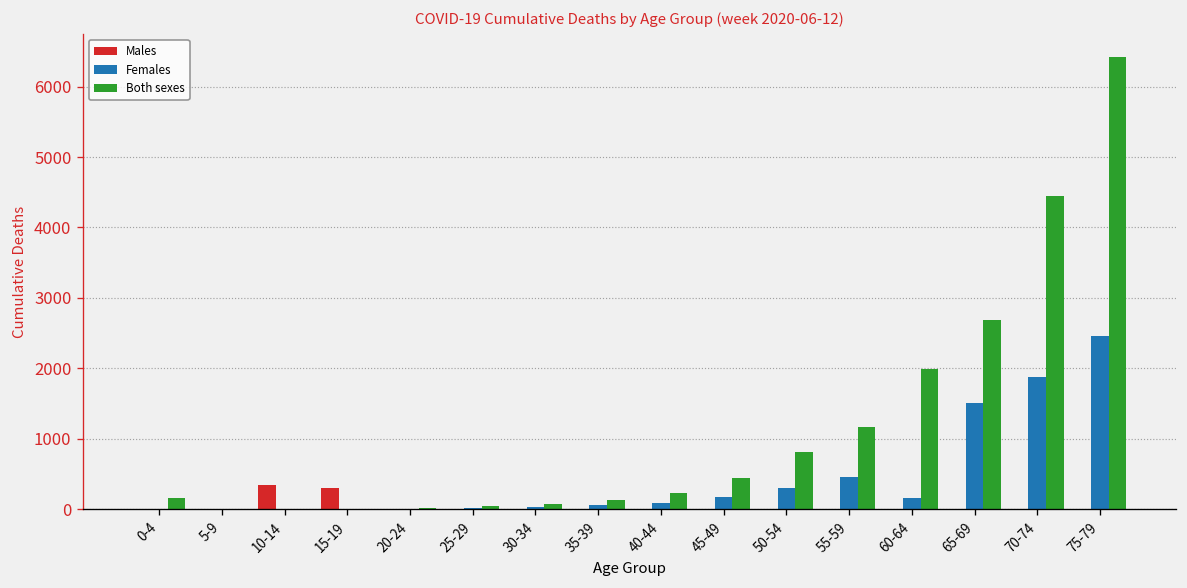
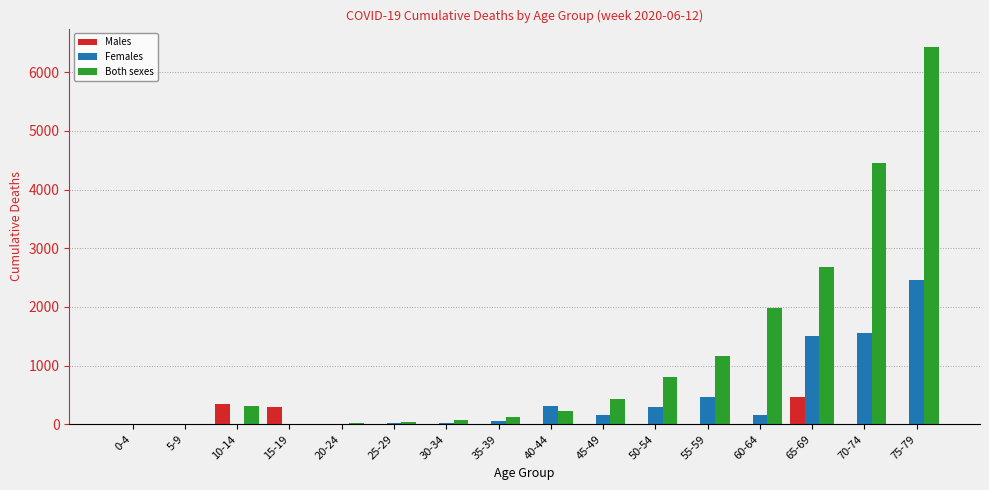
  {
    "Males": {
      "5-9": 0,
      "10-14": 300,
      "15-19": 300,
      "50-54": 0,
      "55-59": 0,
      "60-64": 0,
-     "65-69": 0,
+     "65-69": 500,
      "70-74": 0,
      "75-79": 0
    },
    "Females": {
      "5-9": 0,
      "35-39": 100,
-     "40-44": 100,
+     "40-44": 300,
      "45-49": 200,
      "50-54": 300,
      "55-59": 500,
      "60-64": 200,
      "65-69": 1500,
-     "70-74": 1900,
+     "70-74": 1600,
      "75-79": 2500
    },
    "Both sexes": {
-     "0-4": 200,
+     "0-4": 0,
      "5-9": 0,
-     "10-14": 0,
+     "10-14": 300,
      "25-29": 0,
      "30-34": 100,
      "35-39": 100,
      "40-44": 200,
      "45-49": 400,
      "50-54": 800,
      "55-59": 1200,
      "60-64": 2000,
      "65-69": 2700,
      "70-74": 4400,
      "75-79": 6400
    }
  }
